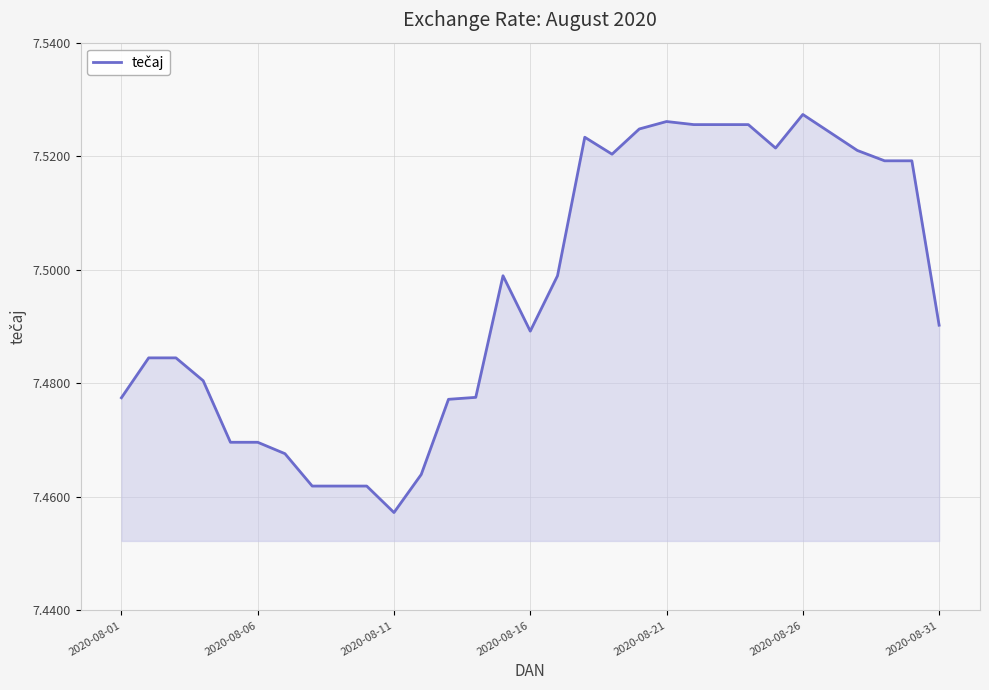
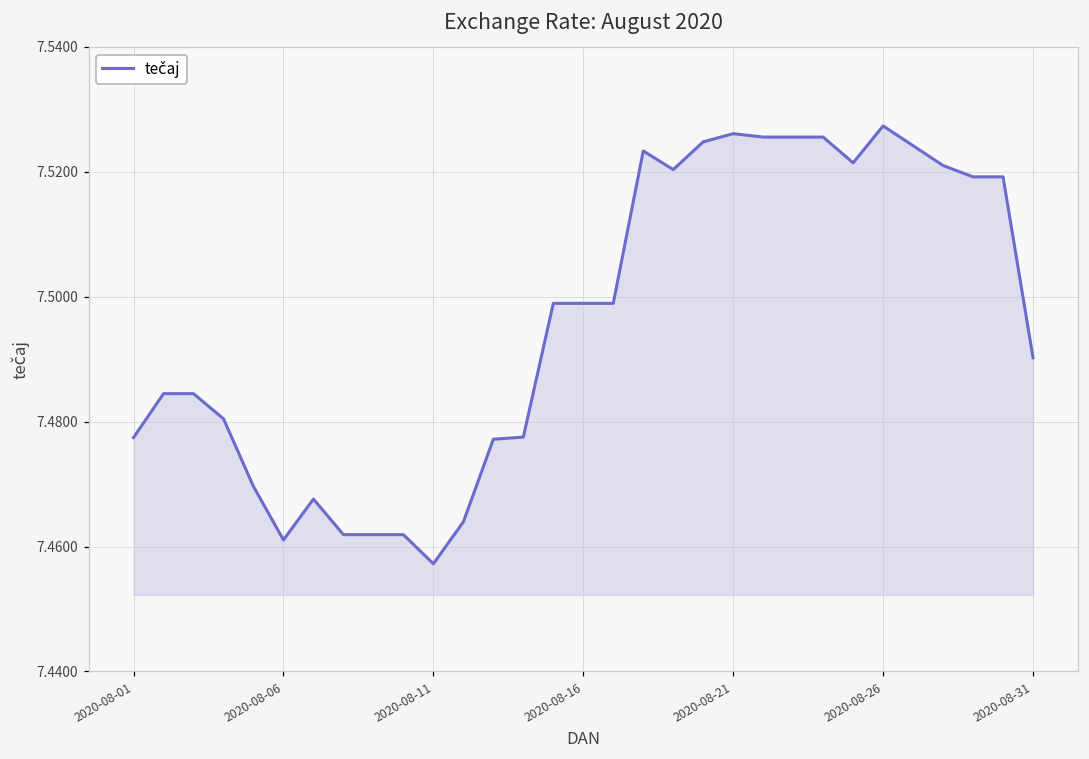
  {
    "2020-08-01": 7.477,
-   "2020-08-06": 7.470,
+   "2020-08-06": 7.461,
    "2020-08-11": 7.457,
-   "2020-08-16": 7.489,
+   "2020-08-16": 7.499,
    "2020-08-21": 7.526,
    "2020-08-26": 7.527,
    "2020-08-31": 7.490
  }
